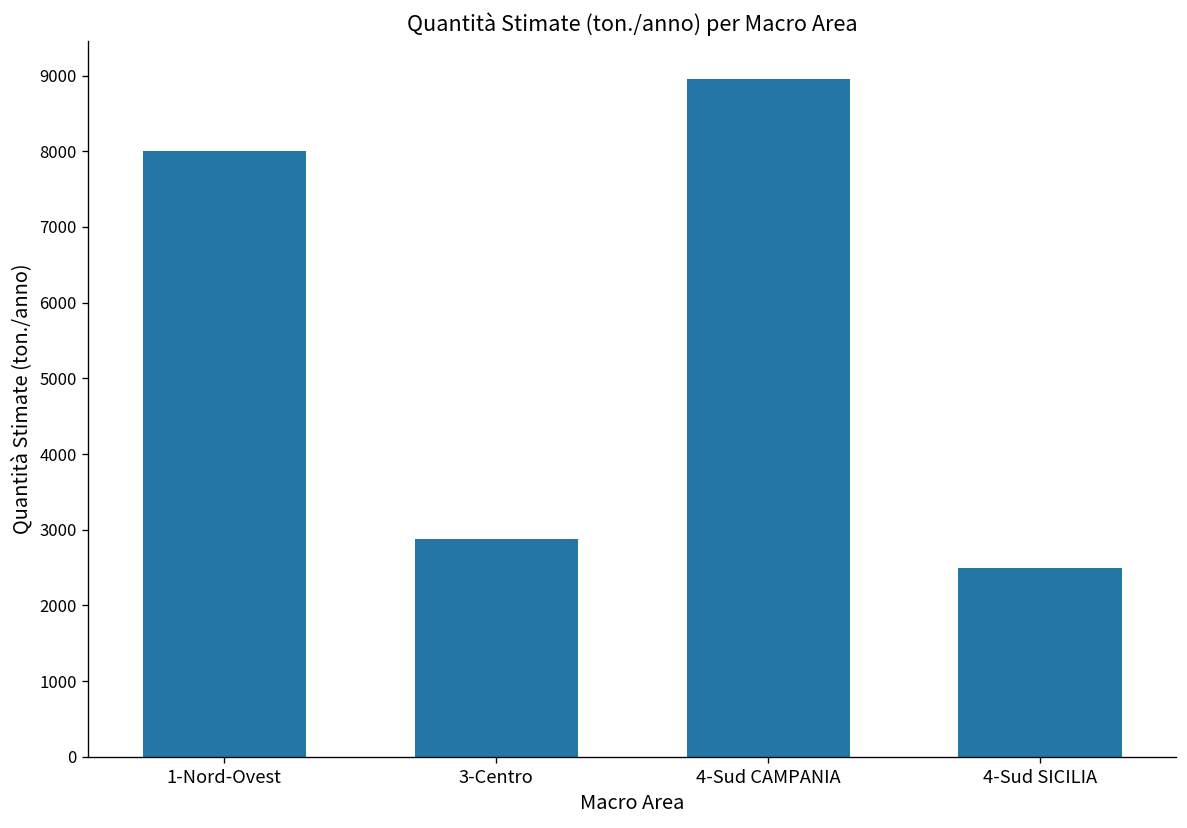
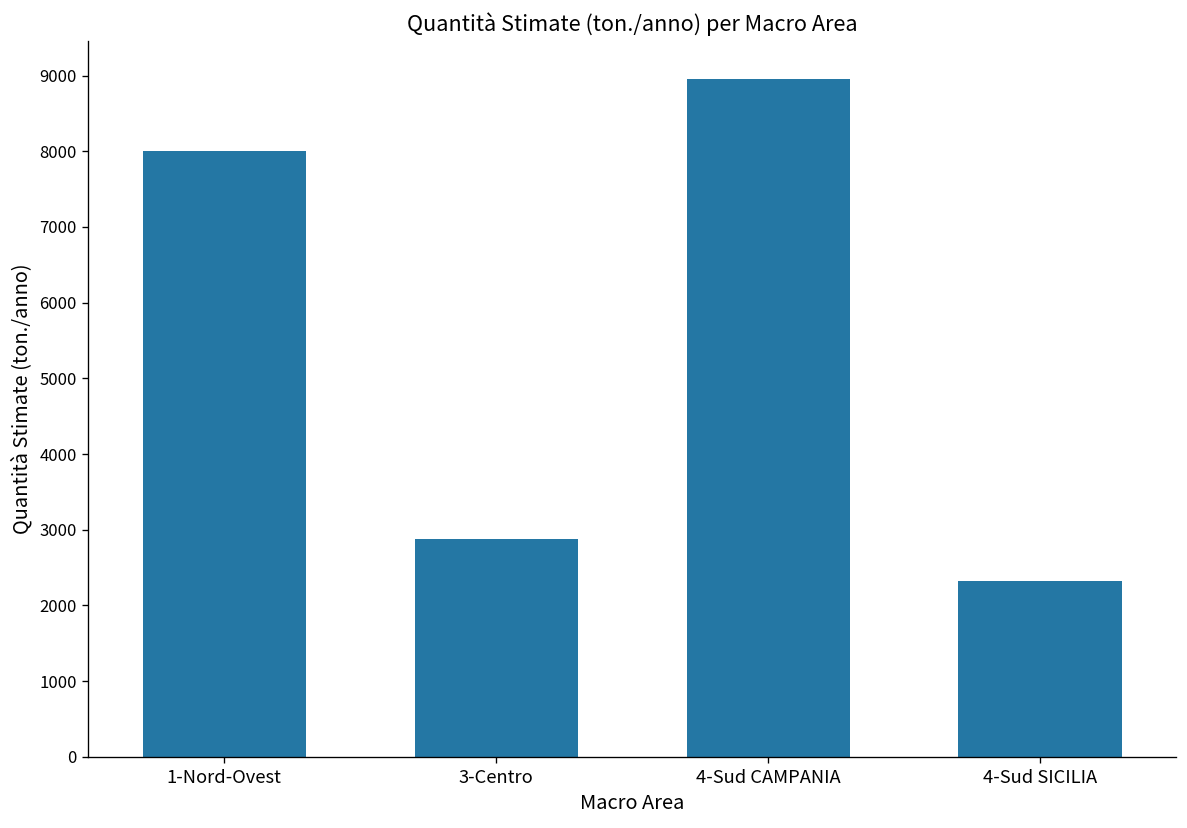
  {
    "1-Nord-Ovest": 8000,
    "3-Centro": 2900,
    "4-Sud CAMPANIA": 9000,
-   "4-Sud SICILIA": 2500
+   "4-Sud SICILIA": 2300
  }
